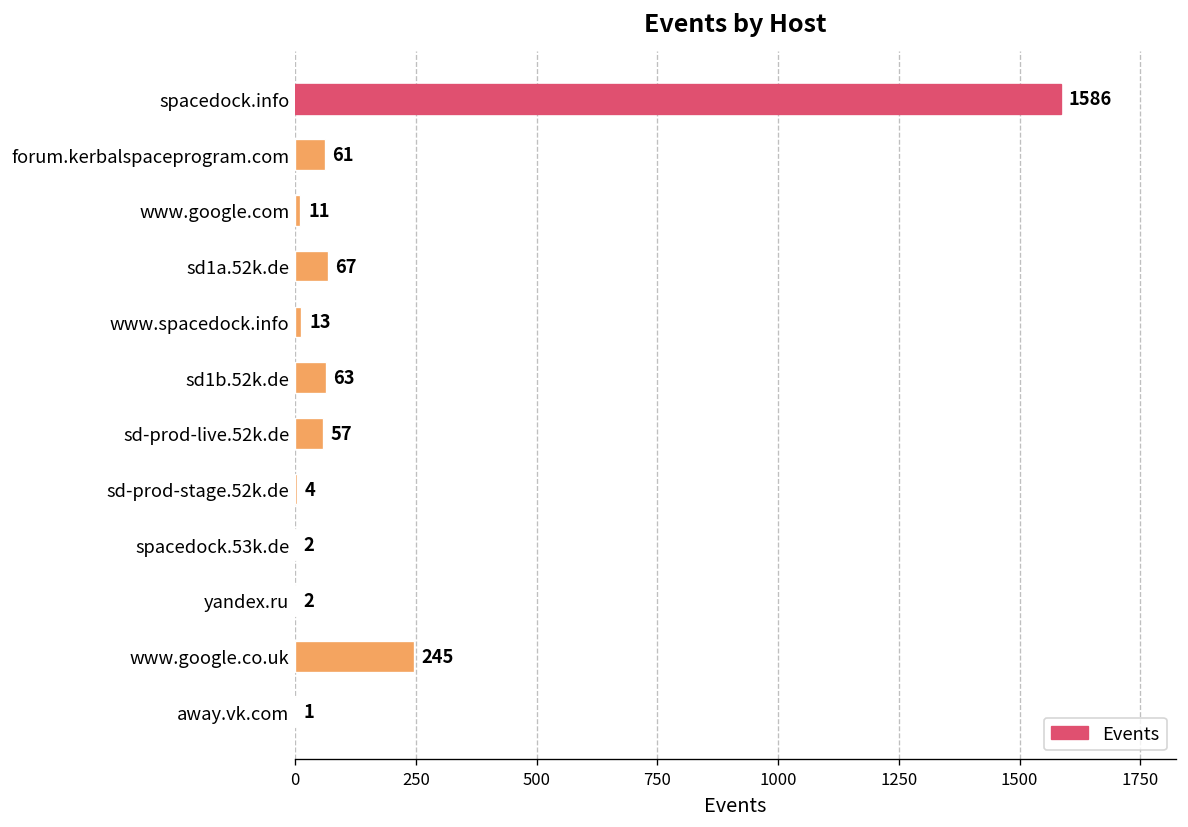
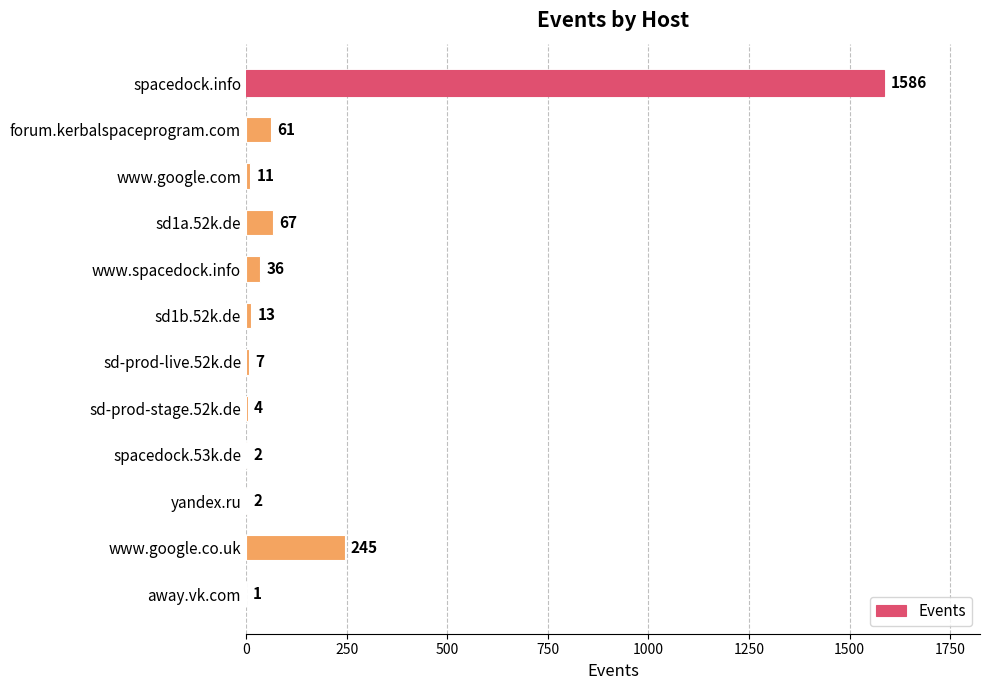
  {
    "spacedock.info": 1586,
    "forum.kerbalspaceprogram.com": 61,
    "www.google.com": 11,
    "sd1a.52k.de": 67,
-   "www.spacedock.info": 13,
-   "sd1b.52k.de": 63,
-   "sd-prod-live.52k.de": 57,
+   "www.spacedock.info": 36,
+   "sd1b.52k.de": 13,
+   "sd-prod-live.52k.de": 7,
    "sd-prod-stage.52k.de": 4,
    "spacedock.53k.de": 2,
    "yandex.ru": 2,
    "www.google.co.uk": 245,
    "away.vk.com": 1
  }
